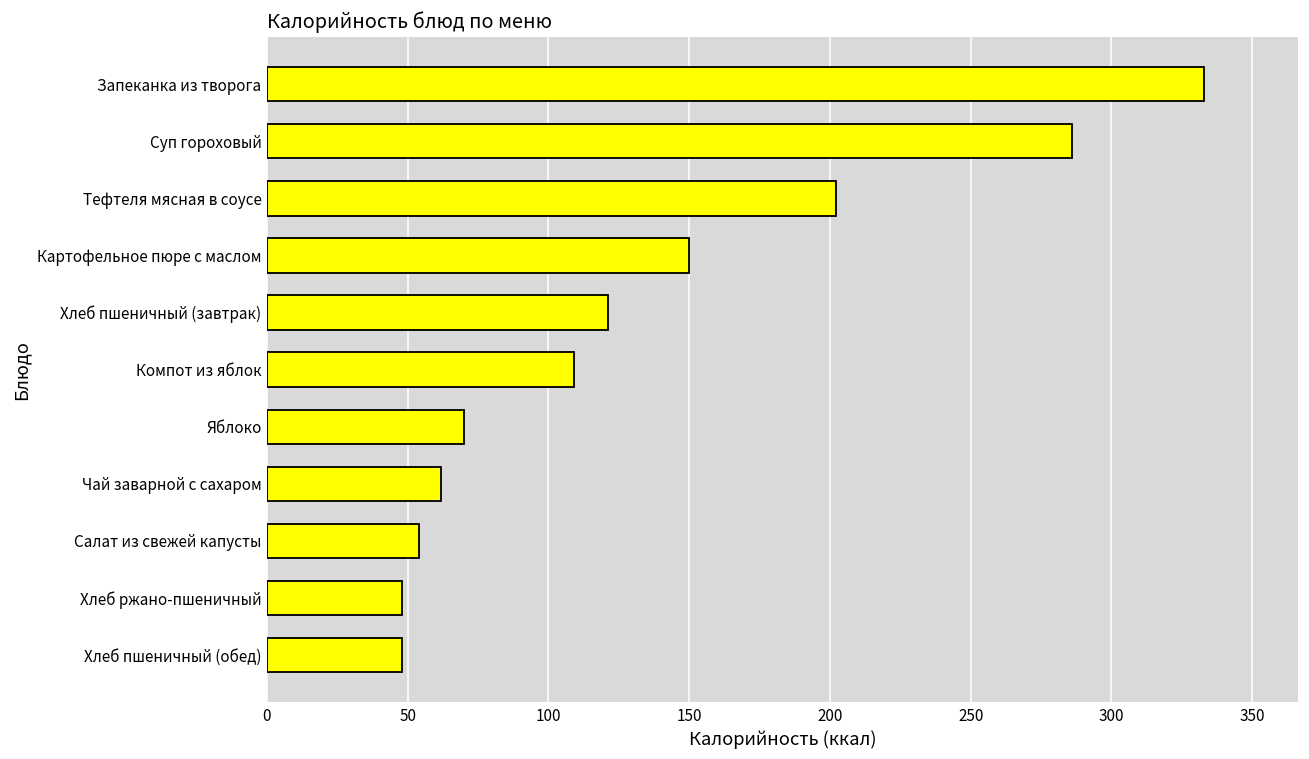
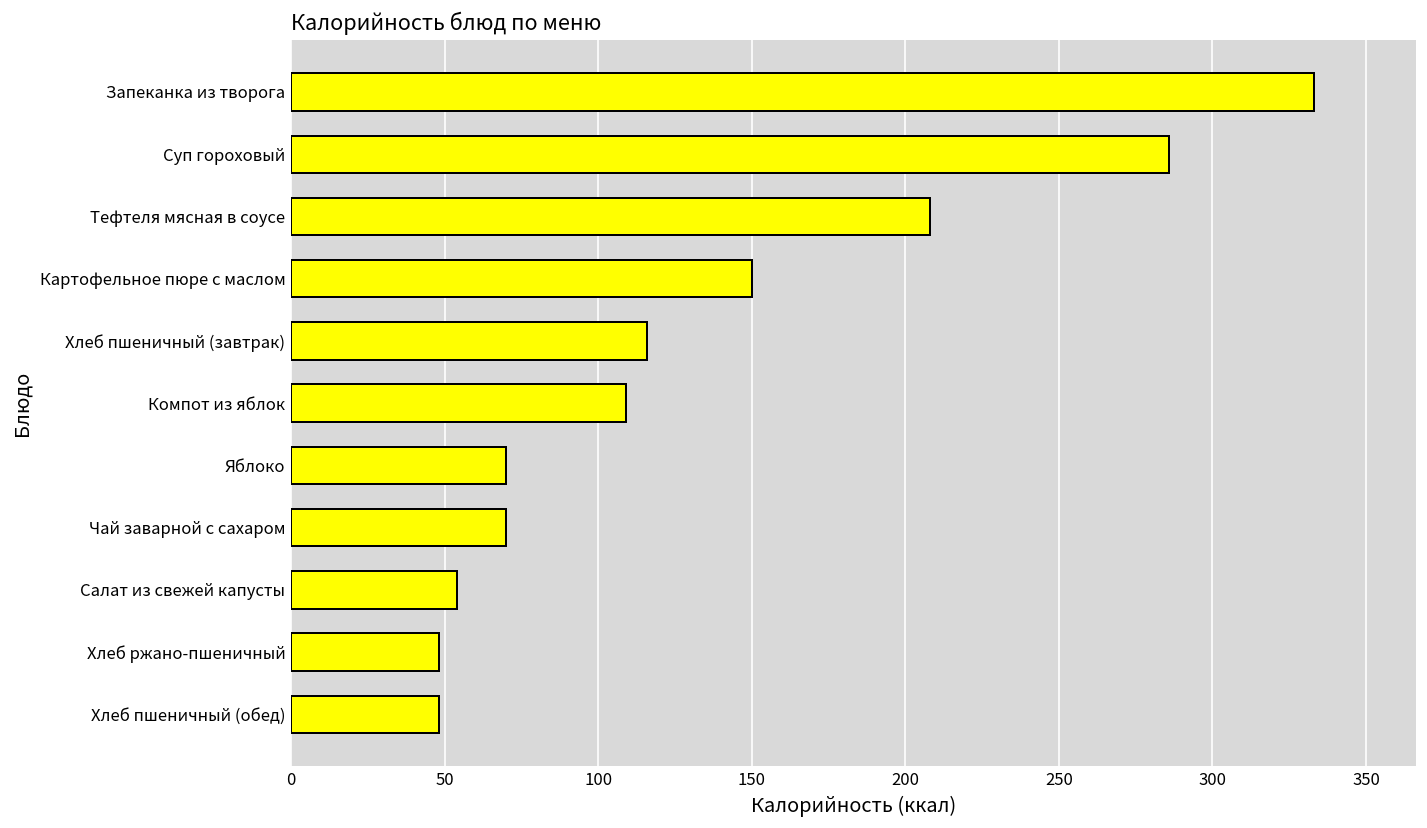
  {
    "Запеканка из творога": 333,
    "Суп гороховый": 286,
-   "Тефтеля мясная в соусе": 202,
+   "Тефтеля мясная в соусе": 208,
    "Картофельное пюре с маслом": 150,
-   "Хлеб пшеничный (завтрак)": 121,
+   "Хлеб пшеничный (завтрак)": 116,
    "Компот из яблок": 109,
    "Яблоко": 70,
-   "Чай заварной с сахаром": 62,
+   "Чай заварной с сахаром": 70,
    "Салат из свежей капусты": 54,
    "Хлеб ржано-пшеничный": 48,
    "Хлеб пшеничный (обед)": 48
  }
